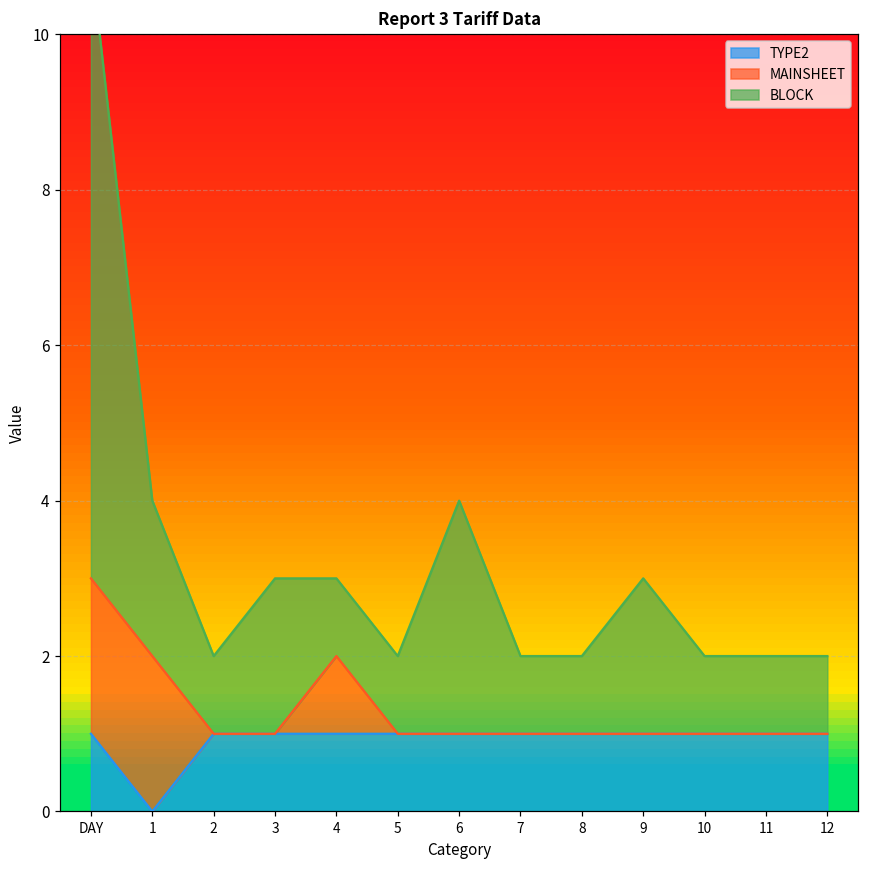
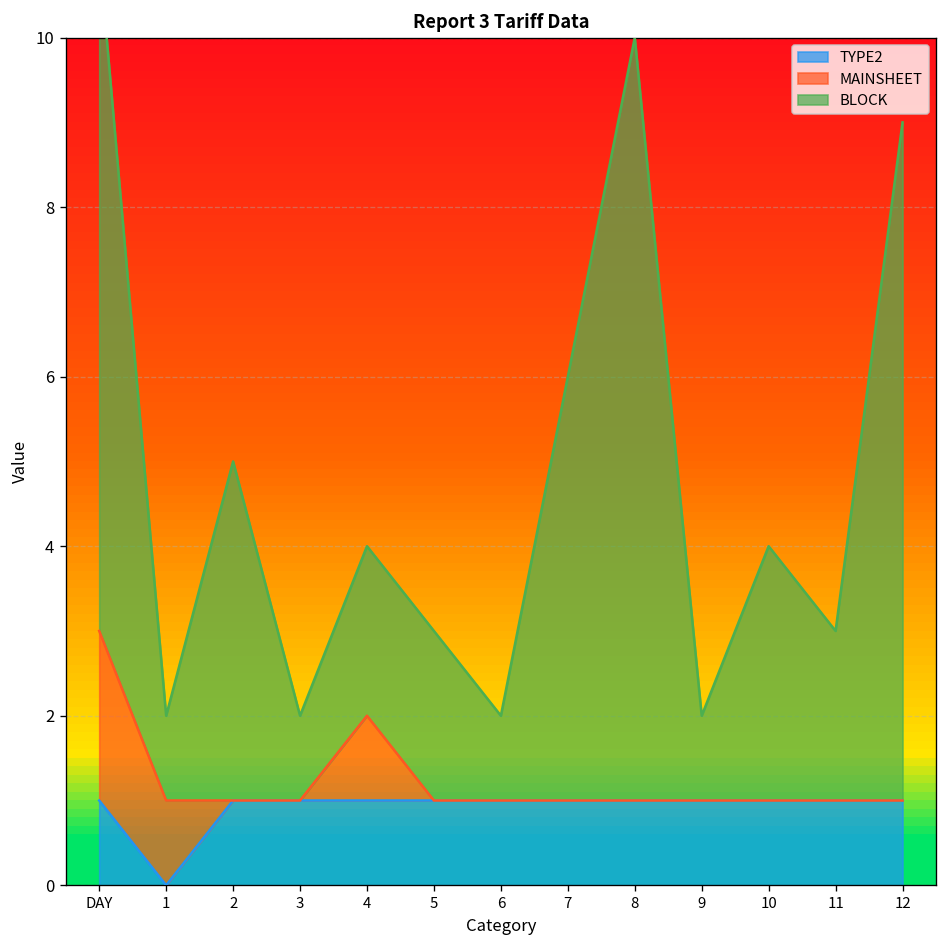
  {
    "TYPE2": {
      "DAY": 1,
      "1": 0,
      "4": 1
    },
    "MAINSHEET": {
      "DAY": 3,
-     "1": 2,
+     "1": 1,
      "4": 2
    },
    "BLOCK": {
-     "1": 2,
-     "2": 1,
-     "3": 2,
-     "4": 1,
-     "5": 1,
-     "6": 3,
-     "7": 1,
-     "8": 1,
-     "9": 2,
-     "10": 1,
-     "11": 1,
-     "12": 1
+     "1": 1,
+     "2": 4,
+     "3": 1,
+     "4": 2,
+     "5": 2,
+     "6": 1,
+     "7": 5,
+     "8": 9,
+     "9": 1,
+     "10": 3,
+     "11": 2,
+     "12": 8
    }
  }
